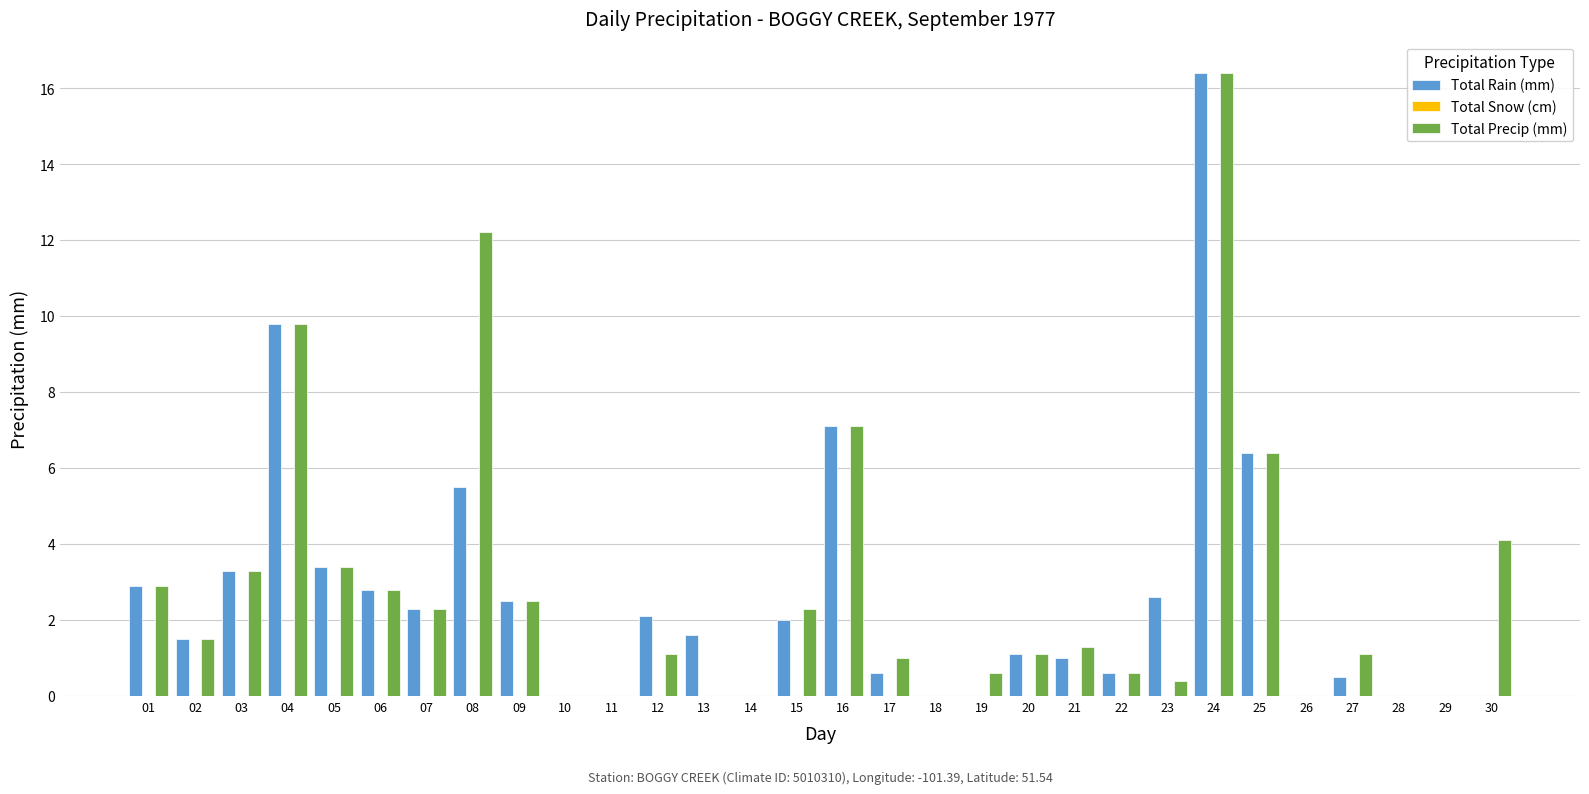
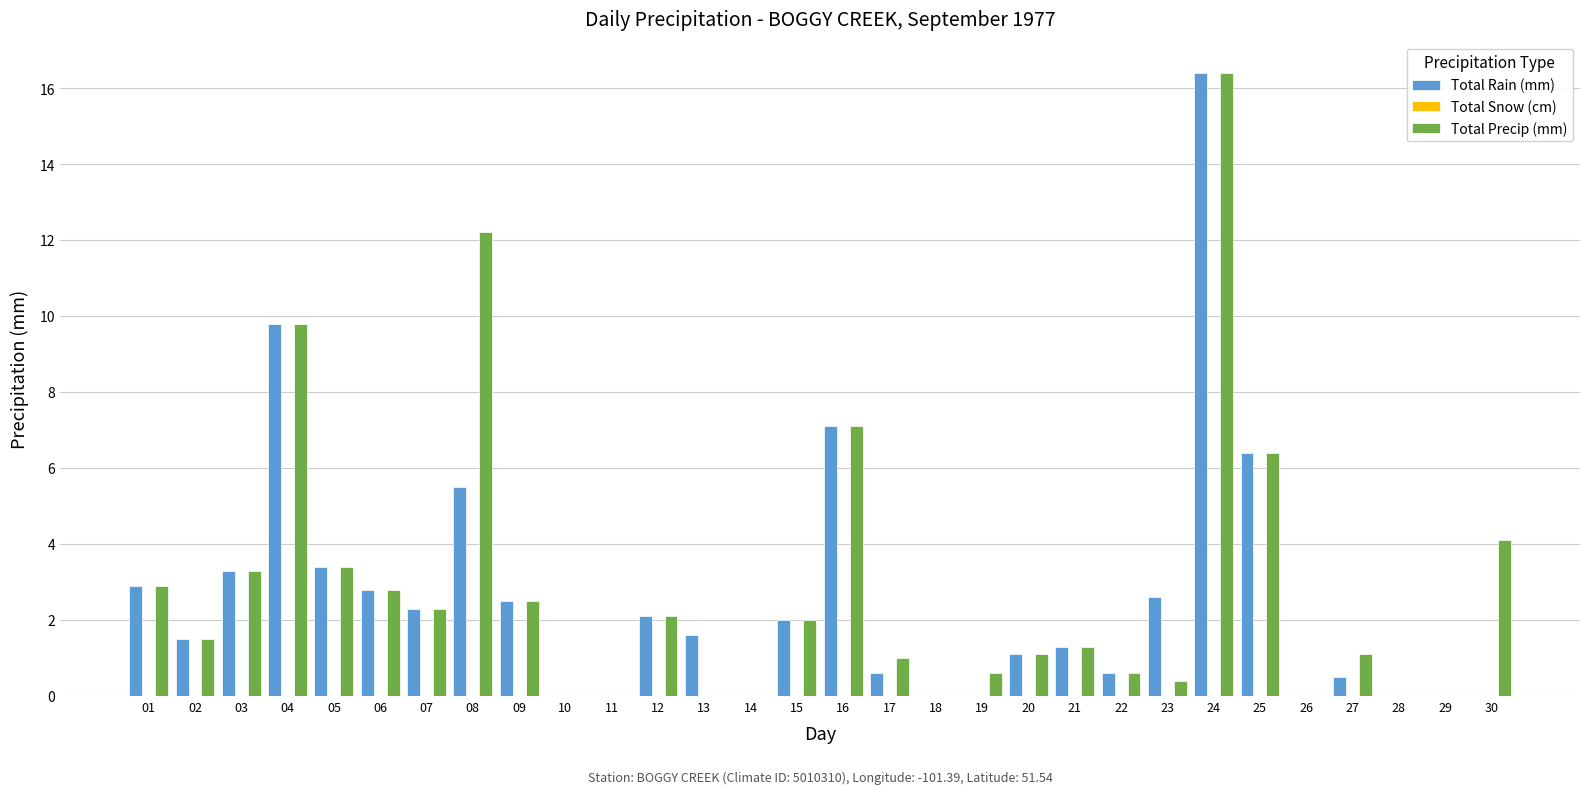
  {
    "Total Rain (mm)": {
      "01": 2.9,
      "02": 1.5,
      "03": 3.3,
      "04": 9.8,
      "05": 3.4,
      "06": 2.8,
      "07": 2.3,
      "08": 5.5,
      "09": 2.5,
      "10": 0.0,
      "11": 0.0,
      "12": 2.1,
      "13": 1.6,
      "14": 0.0,
      "15": 2.0,
      "16": 7.1,
      "17": 0.6,
      "18": 0.0,
      "19": 0.0,
      "20": 1.1,
-     "21": 1.0,
+     "21": 1.3,
      "22": 0.6,
      "23": 2.6,
      "24": 16.4,
      "25": 6.4,
      "26": 0.0,
      "27": 0.5,
      "28": 0.0,
      "29": 0.0,
      "30": 0.0
    },
    "Total Snow (cm)": {
      "01": 0.0,
      "02": 0.0,
      "03": 0.0,
      "04": 0.0,
      "05": 0.0,
      "06": 0.0,
      "07": 0.0,
      "08": 0.0,
      "09": 0.0,
      "10": 0.0,
      "11": 0.0,
      "12": 0.0,
      "13": 0.0,
      "14": 0.0,
      "15": 0.0,
      "16": 0.0,
      "17": 0.0,
      "18": 0.0,
      "19": 0.0,
      "20": 0.0,
      "21": 0.0,
      "22": 0.0,
      "23": 0.0,
      "24": 0.0,
      "25": 0.0,
      "26": 0.0,
      "27": 0.0,
      "28": 0.0,
      "29": 0.0,
      "30": 0.0
    },
    "Total Precip (mm)": {
      "01": 2.9,
      "02": 1.5,
      "03": 3.3,
      "04": 9.8,
      "05": 3.4,
      "06": 2.8,
      "07": 2.3,
      "08": 12.2,
      "09": 2.5,
      "10": 0.0,
      "11": 0.0,
-     "12": 1.1,
+     "12": 2.1,
      "13": 0.0,
      "14": 0.0,
-     "15": 2.3,
+     "15": 2.0,
      "16": 7.1,
      "17": 1.0,
      "18": 0.0,
      "19": 0.6,
      "20": 1.1,
      "21": 1.3,
      "22": 0.6,
      "23": 0.4,
      "24": 16.4,
      "25": 6.4,
      "26": 0.0,
      "27": 1.1,
      "28": 0.0,
      "29": 0.0,
      "30": 4.1
    }
  }
